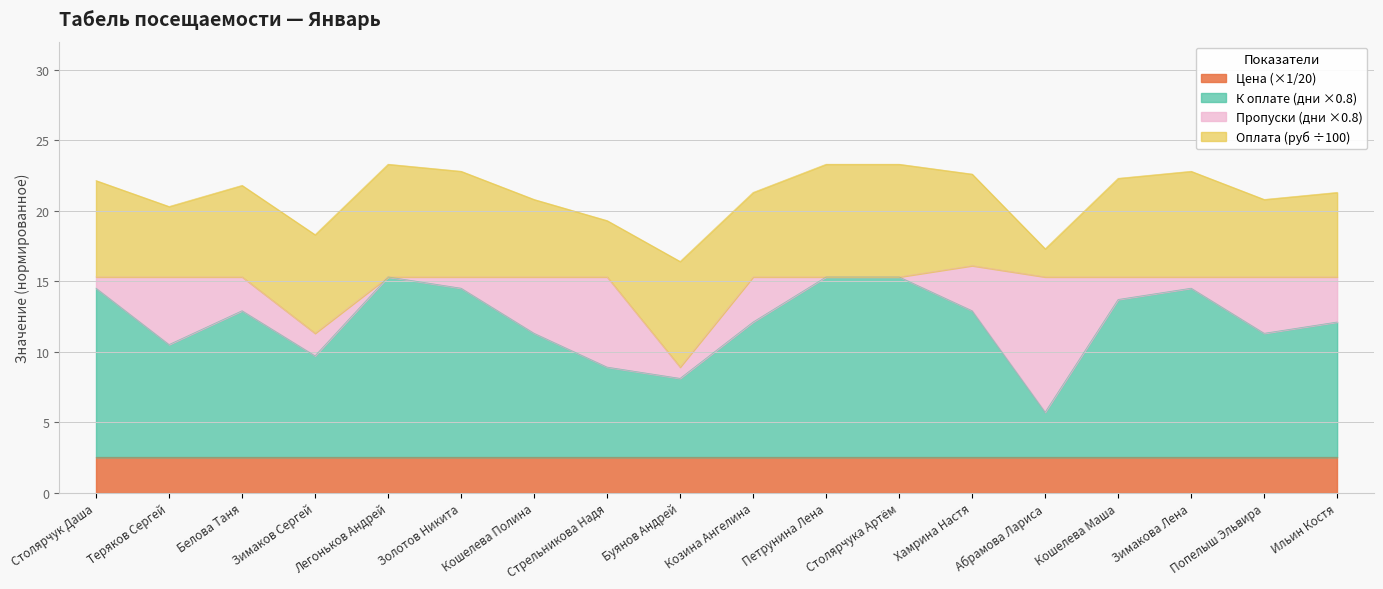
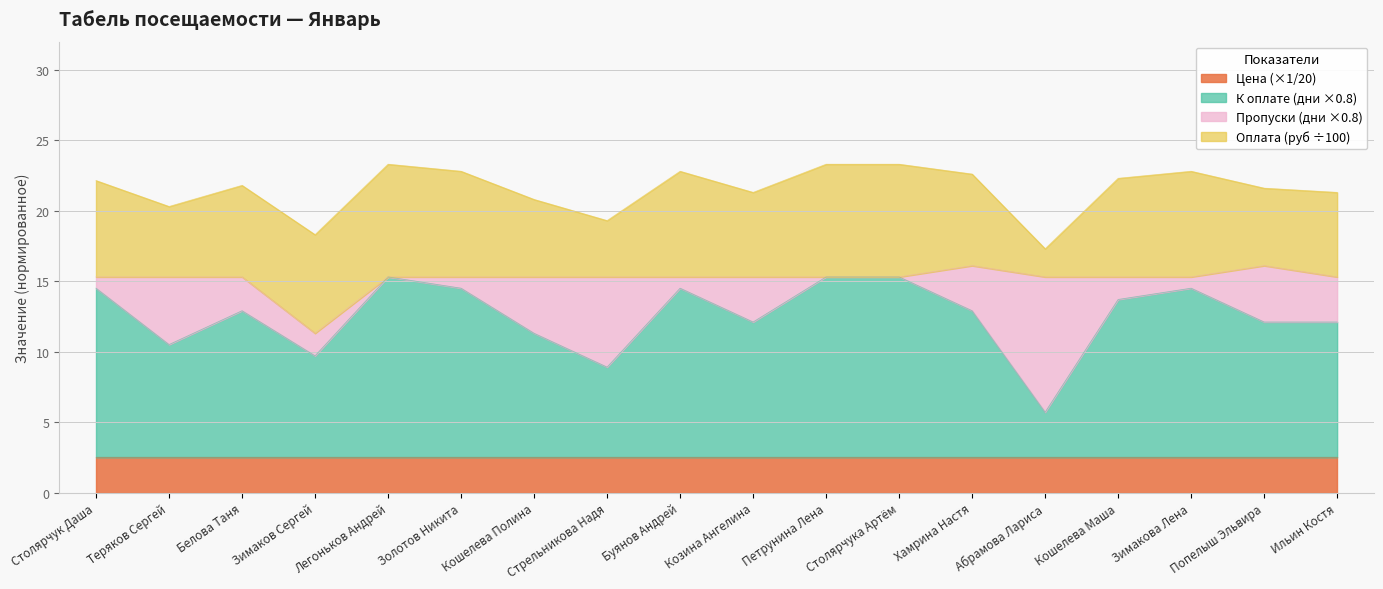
  {
    "Цена (×1/20)": {
      "Столярчук Даша": 2.5,
      "Теряков Сергей": 2.5,
      "Белова Таня": 2.5,
      "Зимаков Сергей": 2.5,
      "Легоньков Андрей": 2.5,
      "Золотов Никита": 2.5,
      "Кошелева Полина": 2.5,
      "Стрельникова Надя": 2.5,
      "Буянов Андрей": 2.5,
      "Козина Ангелина": 2.5,
      "Петрунина Лена": 2.5,
      "Столярчука Артём": 2.5,
      "Хамрина Настя": 2.5,
      "Абрамова Лариса": 2.5,
      "Кошелева Маша": 2.5,
      "Зимакова Лена": 2.5,
      "Попелыш Эльвира": 2.5,
      "Ильин Костя": 2.5
    },
    "К оплате (дни ×0.8)": {
      "Столярчук Даша": 14.5,
      "Теряков Сергей": 10.5,
      "Белова Таня": 12.9,
      "Зимаков Сергей": 9.7,
      "Золотов Никита": 14.5,
      "Кошелева Полина": 11.3,
      "Стрельникова Надя": 8.9,
-     "Буянов Андрей": 8.1,
+     "Буянов Андрей": 14.5,
      "Козина Ангелина": 12.1,
      "Хамрина Настя": 12.9,
      "Абрамова Лариса": 5.7,
      "Кошелева Маша": 13.7,
      "Зимакова Лена": 14.5,
-     "Попелыш Эльвира": 11.3,
+     "Попелыш Эльвира": 12.1,
      "Ильин Костя": 12.1
    },
    "Пропуски (дни ×0.8)": {
      "Столярчук Даша": 15.3,
      "Теряков Сергей": 15.3,
      "Белова Таня": 15.3,
      "Зимаков Сергей": 11.3,
      "Золотов Никита": 15.3,
      "Кошелева Полина": 15.3,
      "Стрельникова Надя": 15.3,
      "Буянов Андрей": 0.8,
      "Козина Ангелина": 15.3,
      "Хамрина Настя": 16.1,
      "Абрамова Лариса": 15.3,
      "Кошелева Маша": 15.3,
      "Зимакова Лена": 15.3,
      "Попелыш Эльвира": 4.0,
      "Ильин Костя": 15.3
    },
    "Оплата (руб ÷100)": {
      "Столярчук Даша": 22.1,
      "Теряков Сергей": 20.3,
      "Белова Таня": 21.8,
      "Зимаков Сергей": 18.3,
      "Легоньков Андрей": 23.3,
      "Золотов Никита": 22.8,
      "Кошелева Полина": 20.8,
      "Стрельникова Надя": 19.3,
      "Буянов Андрей": 7.5,
      "Козина Ангелина": 21.3,
      "Петрунина Лена": 23.3,
      "Столярчука Артём": 23.3,
      "Хамрина Настя": 22.6,
      "Абрамова Лариса": 17.3,
      "Кошелева Маша": 22.3,
      "Зимакова Лена": 22.8,
      "Попелыш Эльвира": 5.5,
      "Ильин Костя": 21.3
    }
  }
